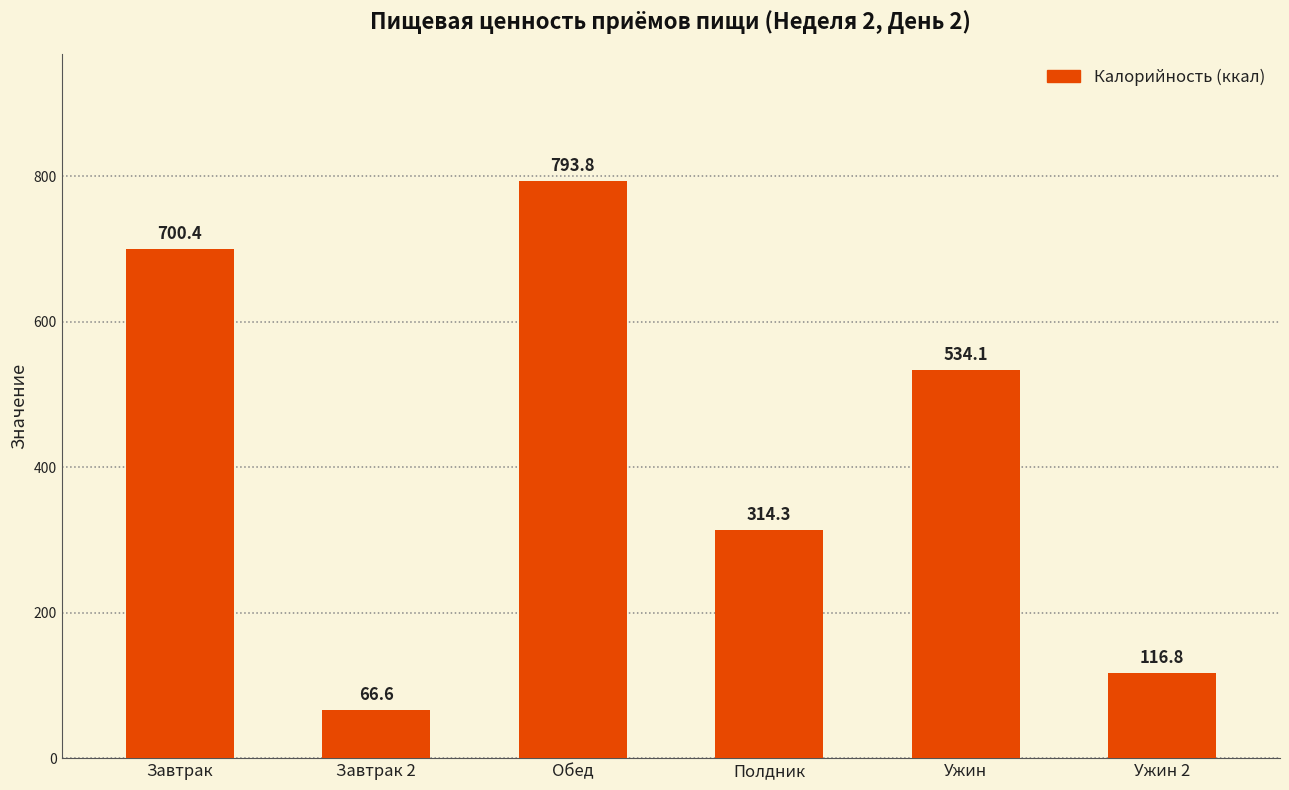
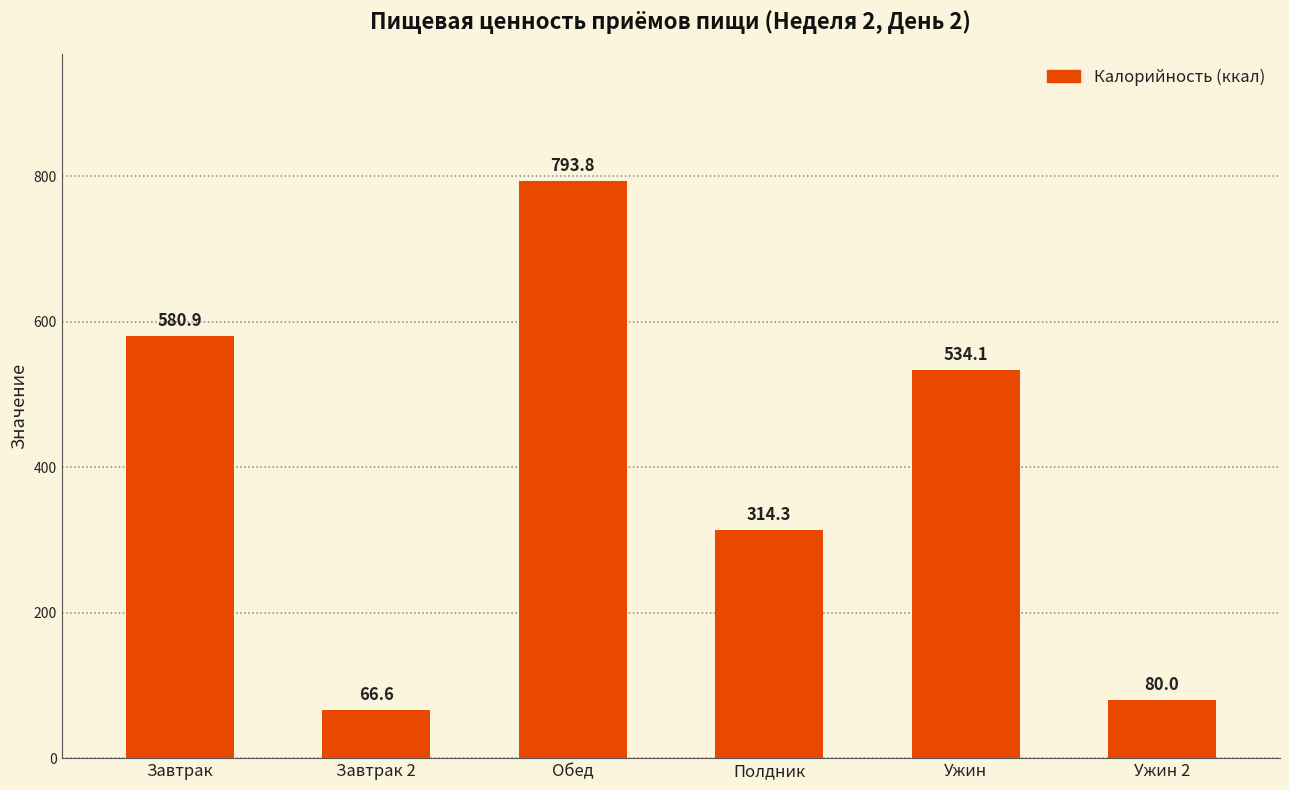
  {
-   "Завтрак": 700.4,
+   "Завтрак": 580.9,
    "Завтрак 2": 66.6,
    "Обед": 793.8,
    "Полдник": 314.3,
    "Ужин": 534.1,
-   "Ужин 2": 116.8
+   "Ужин 2": 80.0
  }
